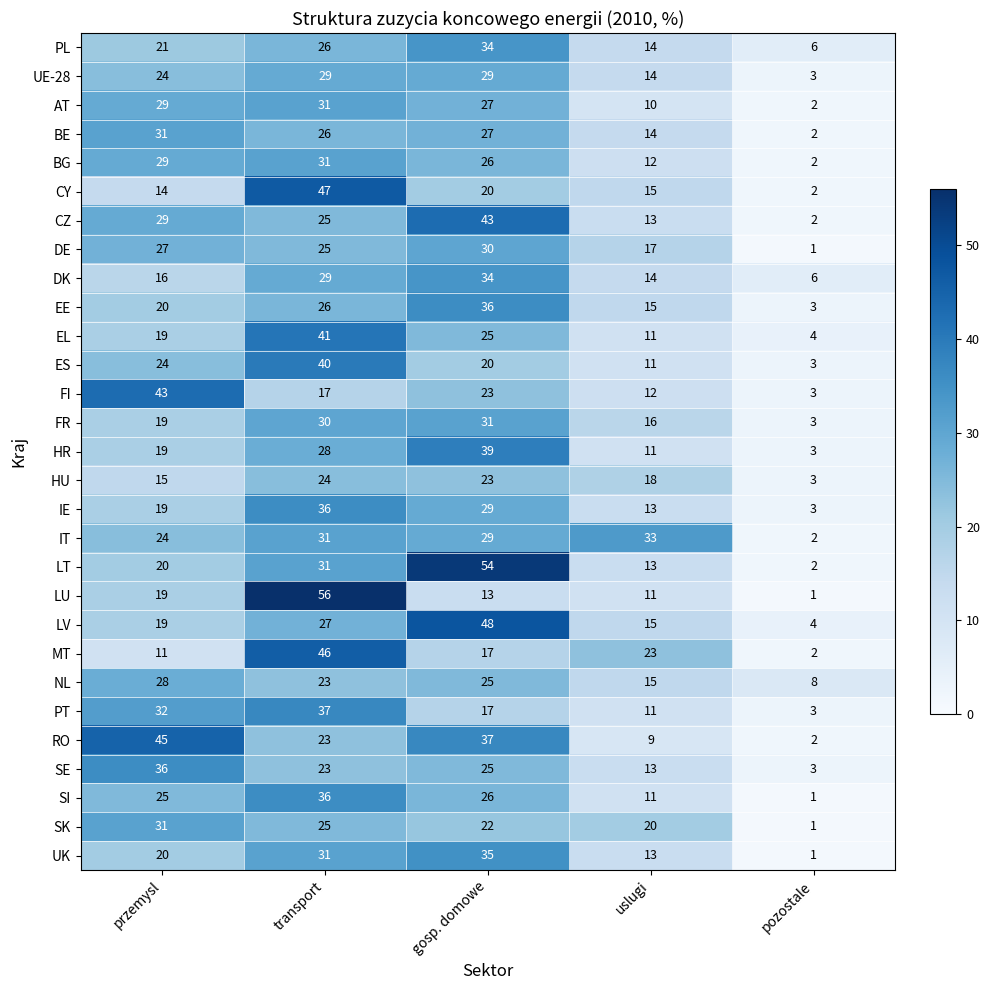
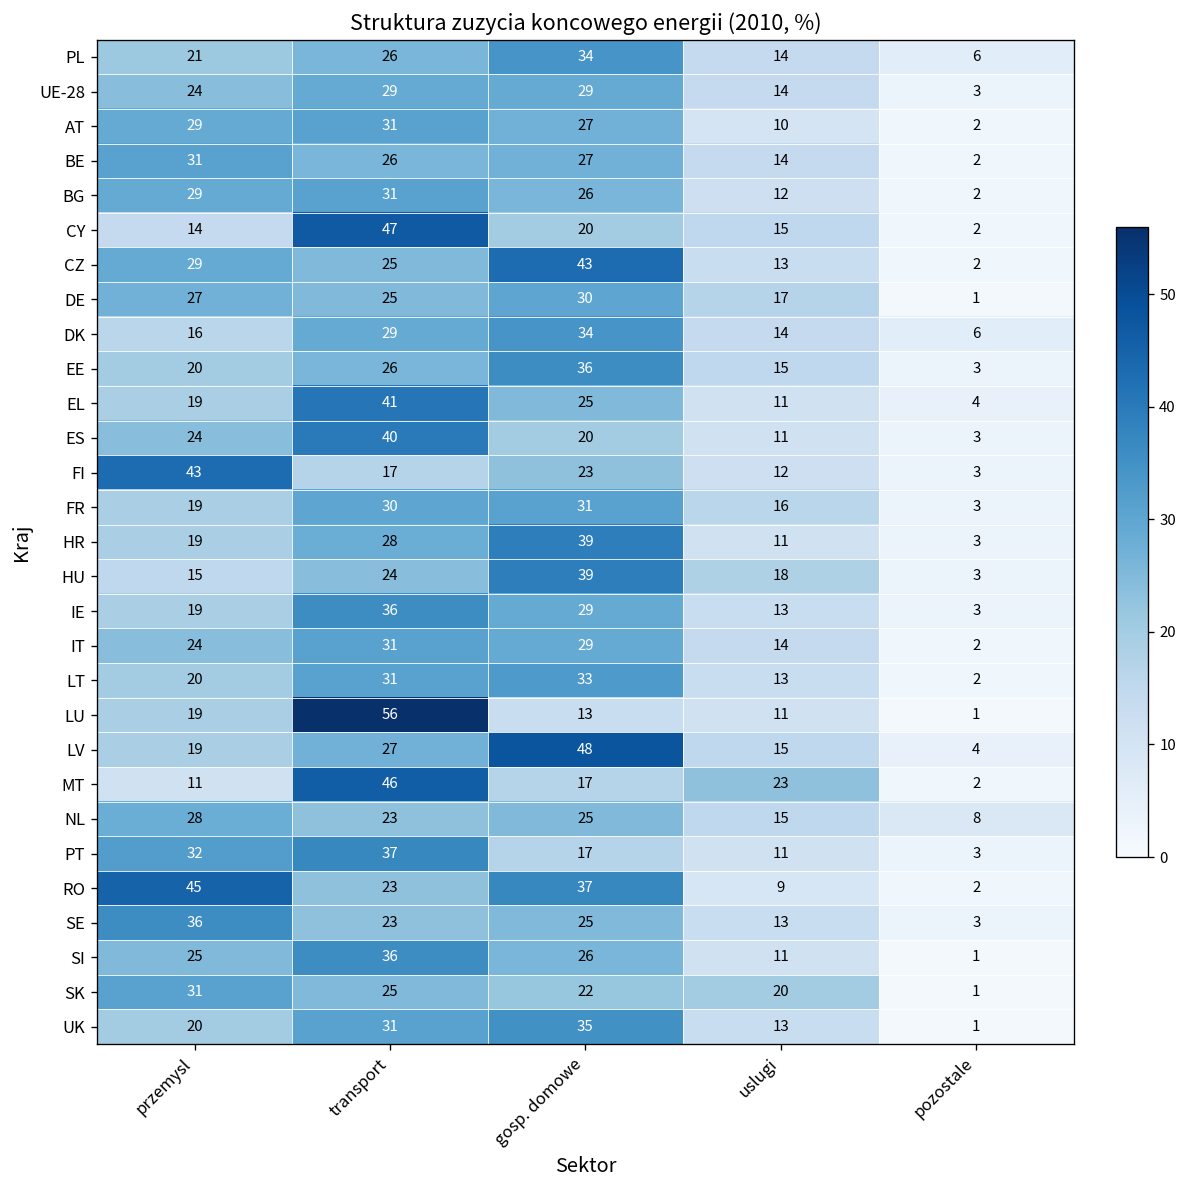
  {
    "PL": {
      "przemysl": 21,
      "transport": 26,
      "gosp. domowe": 34,
      "uslugi": 14,
      "pozostale": 6
    },
    "UE-28": {
      "przemysl": 24,
      "transport": 29,
      "gosp. domowe": 29,
      "uslugi": 14,
      "pozostale": 3
    },
    "AT": {
      "przemysl": 29,
      "transport": 31,
      "gosp. domowe": 27,
      "uslugi": 10,
      "pozostale": 2
    },
    "BE": {
      "przemysl": 31,
      "transport": 26,
      "gosp. domowe": 27,
      "uslugi": 14,
      "pozostale": 2
    },
    "BG": {
      "przemysl": 29,
      "transport": 31,
      "gosp. domowe": 26,
      "uslugi": 12,
      "pozostale": 2
    },
    "CY": {
      "przemysl": 14,
      "transport": 47,
      "gosp. domowe": 20,
      "uslugi": 15,
      "pozostale": 2
    },
    "CZ": {
      "przemysl": 29,
      "transport": 25,
      "gosp. domowe": 43,
      "uslugi": 13,
      "pozostale": 2
    },
    "DE": {
      "przemysl": 27,
      "transport": 25,
      "gosp. domowe": 30,
      "uslugi": 17,
      "pozostale": 1
    },
    "DK": {
      "przemysl": 16,
      "transport": 29,
      "gosp. domowe": 34,
      "uslugi": 14,
      "pozostale": 6
    },
    "EE": {
      "przemysl": 20,
      "transport": 26,
      "gosp. domowe": 36,
      "uslugi": 15,
      "pozostale": 3
    },
    "EL": {
      "przemysl": 19,
      "transport": 41,
      "gosp. domowe": 25,
      "uslugi": 11,
      "pozostale": 4
    },
    "ES": {
      "przemysl": 24,
      "transport": 40,
      "gosp. domowe": 20,
      "uslugi": 11,
      "pozostale": 3
    },
    "FI": {
      "przemysl": 43,
      "transport": 17,
      "gosp. domowe": 23,
      "uslugi": 12,
      "pozostale": 3
    },
    "FR": {
      "przemysl": 19,
      "transport": 30,
      "gosp. domowe": 31,
      "uslugi": 16,
      "pozostale": 3
    },
    "HR": {
      "przemysl": 19,
      "transport": 28,
      "gosp. domowe": 39,
      "uslugi": 11,
      "pozostale": 3
    },
    "HU": {
      "przemysl": 15,
      "transport": 24,
-     "gosp. domowe": 23,
+     "gosp. domowe": 39,
      "uslugi": 18,
      "pozostale": 3
    },
    "IE": {
      "przemysl": 19,
      "transport": 36,
      "gosp. domowe": 29,
      "uslugi": 13,
      "pozostale": 3
    },
    "IT": {
      "przemysl": 24,
      "transport": 31,
      "gosp. domowe": 29,
-     "uslugi": 33,
+     "uslugi": 14,
      "pozostale": 2
    },
    "LT": {
      "przemysl": 20,
      "transport": 31,
-     "gosp. domowe": 54,
+     "gosp. domowe": 33,
      "uslugi": 13,
      "pozostale": 2
    },
    "LU": {
      "przemysl": 19,
      "transport": 56,
      "gosp. domowe": 13,
      "uslugi": 11,
      "pozostale": 1
    },
    "LV": {
      "przemysl": 19,
      "transport": 27,
      "gosp. domowe": 48,
      "uslugi": 15,
      "pozostale": 4
    },
    "MT": {
      "przemysl": 11,
      "transport": 46,
      "gosp. domowe": 17,
      "uslugi": 23,
      "pozostale": 2
    },
    "NL": {
      "przemysl": 28,
      "transport": 23,
      "gosp. domowe": 25,
      "uslugi": 15,
      "pozostale": 8
    },
    "PT": {
      "przemysl": 32,
      "transport": 37,
      "gosp. domowe": 17,
      "uslugi": 11,
      "pozostale": 3
    },
    "RO": {
      "przemysl": 45,
      "transport": 23,
      "gosp. domowe": 37,
      "uslugi": 9,
      "pozostale": 2
    },
    "SE": {
      "przemysl": 36,
      "transport": 23,
      "gosp. domowe": 25,
      "uslugi": 13,
      "pozostale": 3
    },
    "SI": {
      "przemysl": 25,
      "transport": 36,
      "gosp. domowe": 26,
      "uslugi": 11,
      "pozostale": 1
    },
    "SK": {
      "przemysl": 31,
      "transport": 25,
      "gosp. domowe": 22,
      "uslugi": 20,
      "pozostale": 1
    },
    "UK": {
      "przemysl": 20,
      "transport": 31,
      "gosp. domowe": 35,
      "uslugi": 13,
      "pozostale": 1
    }
  }
